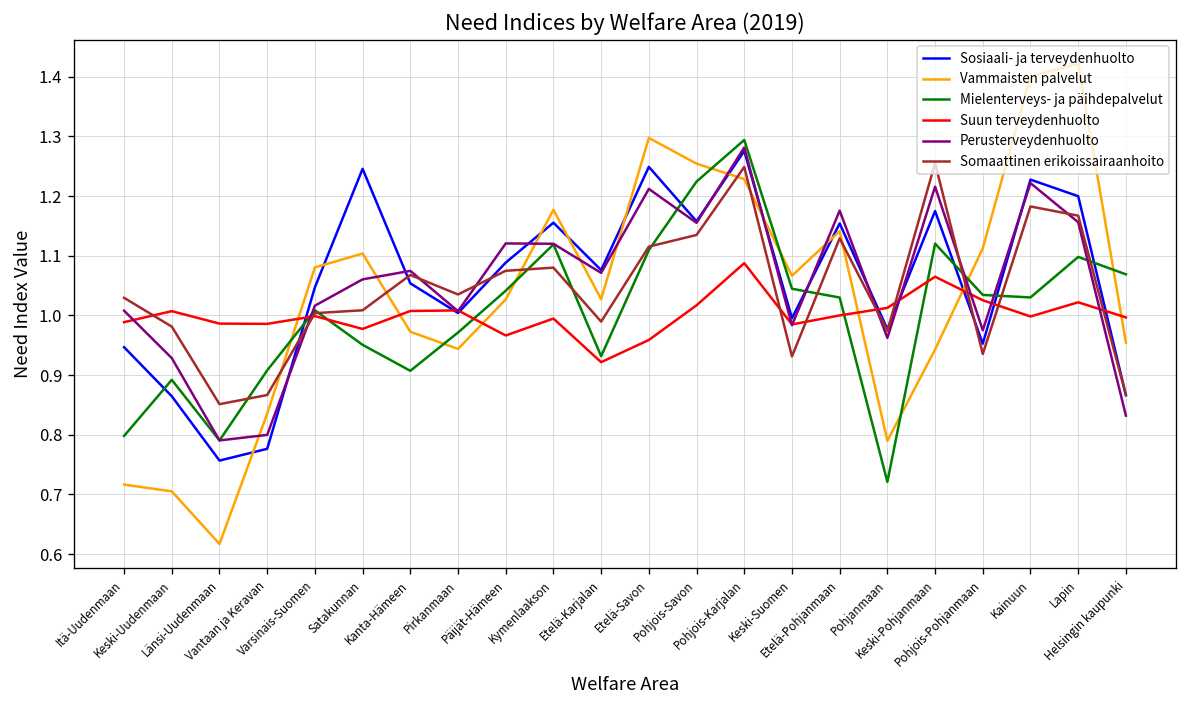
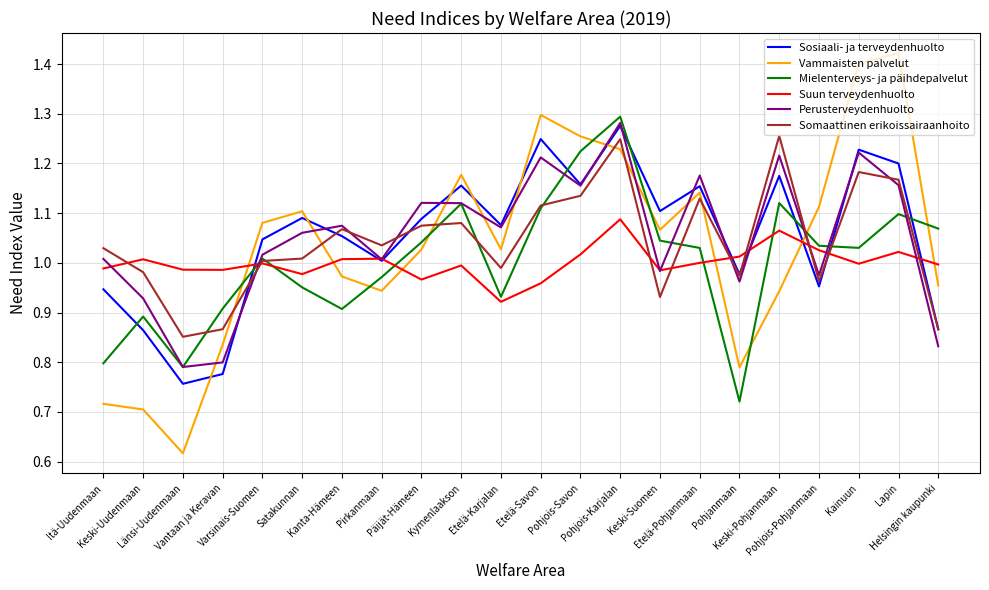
  {
    "Sosiaali- ja terveydenhuolto": {
      "Itä-Uudenmaan": 0.95,
      "Keski-Uudenmaan": 0.86,
      "Länsi-Uudenmaan": 0.76,
      "Vantaan ja Keravan": 0.78,
      "Varsinais-Suomen": 1.05,
-     "Satakunnan": 1.25,
+     "Satakunnan": 1.09,
      "Kanta-Hämeen": 1.05,
      "Päijät-Hämeen": 1.09,
      "Kymenlaakson": 1.16,
      "Etelä-Savon": 1.25,
      "Pohjois-Karjalan": 1.28,
-     "Keski-Suomen": 1.00,
+     "Keski-Suomen": 1.10,
      "Etelä-Pohjanmaan": 1.15,
      "Keski-Pohjanmaan": 1.17,
      "Pohjois-Pohjanmaan": 0.95,
      "Kainuun": 1.23,
      "Lapin": 1.20
    },
    "Vammaisten palvelut": {
      "Itä-Uudenmaan": 0.72,
      "Keski-Uudenmaan": 0.71,
      "Länsi-Uudenmaan": 0.62,
      "Vantaan ja Keravan": 0.84,
      "Varsinais-Suomen": 1.08,
      "Satakunnan": 1.10,
      "Kanta-Hämeen": 0.97,
      "Pirkanmaan": 0.94,
      "Päijät-Hämeen": 1.03,
      "Kymenlaakson": 1.18,
      "Etelä-Karjalan": 1.03,
      "Etelä-Savon": 1.30,
      "Pohjois-Savon": 1.25,
      "Pohjois-Karjalan": 1.23,
      "Keski-Suomen": 1.07,
      "Etelä-Pohjanmaan": 1.14,
      "Pohjanmaan": 0.79,
      "Keski-Pohjanmaan": 0.94,
      "Pohjois-Pohjanmaan": 1.11,
      "Helsingin kaupunki": 0.95
    },
    "Mielenterveys- ja päihdepalvelut": {
      "Itä-Uudenmaan": 0.80,
      "Keski-Uudenmaan": 0.89,
      "Vantaan ja Keravan": 0.91,
      "Satakunnan": 0.95,
      "Kanta-Hämeen": 0.91,
      "Pirkanmaan": 0.97,
      "Päijät-Hämeen": 1.04,
      "Etelä-Karjalan": 0.93,
      "Etelä-Savon": 1.11,
      "Pohjois-Savon": 1.22,
      "Pohjois-Karjalan": 1.29,
      "Keski-Suomen": 1.04,
      "Etelä-Pohjanmaan": 1.03,
      "Pohjanmaan": 0.72,
      "Keski-Pohjanmaan": 1.12,
      "Pohjois-Pohjanmaan": 1.03,
      "Kainuun": 1.03,
      "Lapin": 1.10,
      "Helsingin kaupunki": 1.07
    },
    "Suun terveydenhuolto": {
      "Itä-Uudenmaan": 0.99,
      "Keski-Uudenmaan": 1.01,
      "Länsi-Uudenmaan": 0.99,
      "Vantaan ja Keravan": 0.99,
      "Satakunnan": 0.98,
      "Kanta-Hämeen": 1.01,
      "Päijät-Hämeen": 0.97,
      "Kymenlaakson": 0.99,
      "Etelä-Karjalan": 0.92,
      "Etelä-Savon": 0.96,
      "Pohjois-Savon": 1.02,
      "Pohjois-Karjalan": 1.09,
      "Etelä-Pohjanmaan": 1.00,
      "Pohjanmaan": 1.01,
      "Keski-Pohjanmaan": 1.06,
      "Pohjois-Pohjanmaan": 1.03,
      "Kainuun": 1.00,
      "Lapin": 1.02,
      "Helsingin kaupunki": 1.00
    },
    "Perusterveydenhuolto": {
      "Itä-Uudenmaan": 1.01,
      "Keski-Uudenmaan": 0.93,
      "Vantaan ja Keravan": 0.80,
      "Varsinais-Suomen": 1.02,
      "Satakunnan": 1.06,
      "Kanta-Hämeen": 1.07,
      "Päijät-Hämeen": 1.12,
      "Etelä-Savon": 1.21,
      "Pohjois-Karjalan": 1.28,
      "Etelä-Pohjanmaan": 1.18,
      "Pohjanmaan": 0.96,
      "Keski-Pohjanmaan": 1.22,
      "Pohjois-Pohjanmaan": 0.98,
      "Kainuun": 1.22,
      "Lapin": 1.16,
      "Helsingin kaupunki": 0.83
    },
    "Somaattinen erikoissairaanhoito": {
      "Itä-Uudenmaan": 1.03,
      "Keski-Uudenmaan": 0.98,
      "Länsi-Uudenmaan": 0.85,
      "Vantaan ja Keravan": 0.87,
      "Satakunnan": 1.01,
      "Kanta-Hämeen": 1.07,
      "Pirkanmaan": 1.04,
      "Päijät-Hämeen": 1.07,
      "Kymenlaakson": 1.08,
      "Etelä-Karjalan": 0.99,
      "Etelä-Savon": 1.12,
      "Pohjois-Savon": 1.13,
      "Pohjois-Karjalan": 1.25,
      "Keski-Suomen": 0.93,
      "Etelä-Pohjanmaan": 1.13,
      "Keski-Pohjanmaan": 1.26,
-     "Pohjois-Pohjanmaan": 0.94,
+     "Pohjois-Pohjanmaan": 0.96,
      "Kainuun": 1.18,
      "Lapin": 1.17
    }
  }
